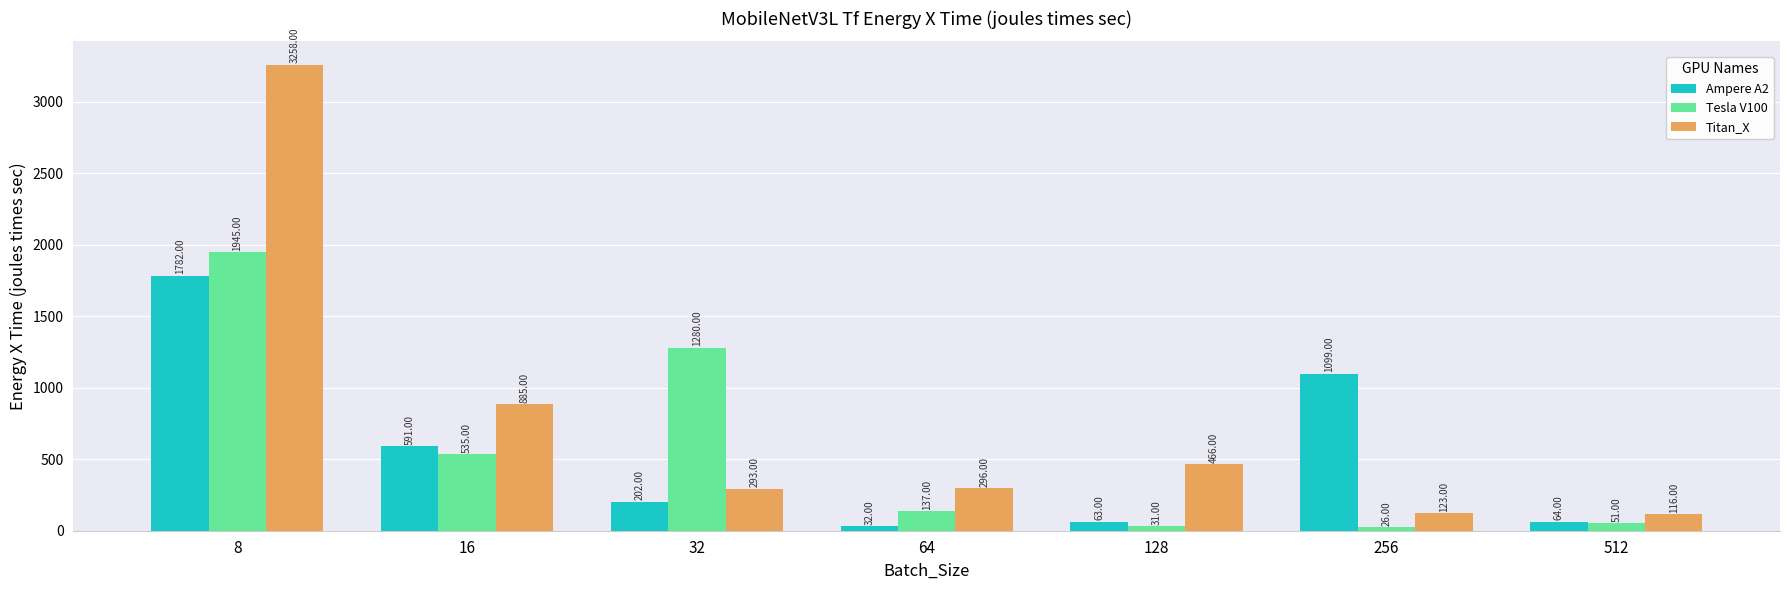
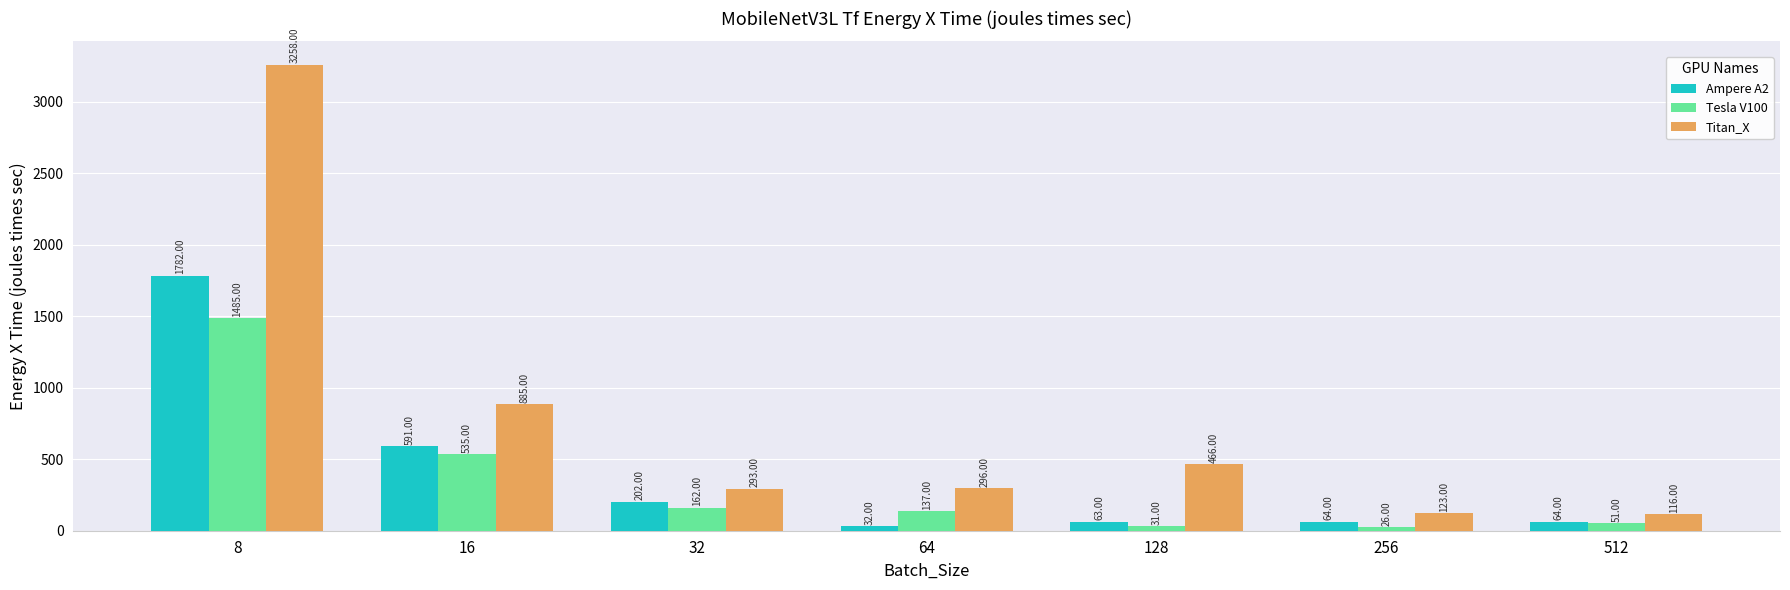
  {
    "Ampere A2": {
      "8": 1782.00,
      "16": 591.00,
      "32": 202.00,
      "64": 32.00,
      "128": 63.00,
-     "256": 1099.00,
+     "256": 64.00,
      "512": 64.00
    },
    "Tesla V100": {
-     "8": 1945.00,
+     "8": 1485.00,
      "16": 535.00,
-     "32": 1280.00,
+     "32": 162.00,
      "64": 137.00,
      "128": 31.00,
      "256": 26.00,
      "512": 51.00
    },
    "Titan_X": {
      "8": 3258.00,
      "16": 885.00,
      "32": 293.00,
      "64": 296.00,
      "128": 466.00,
      "256": 123.00,
      "512": 116.00
    }
  }
